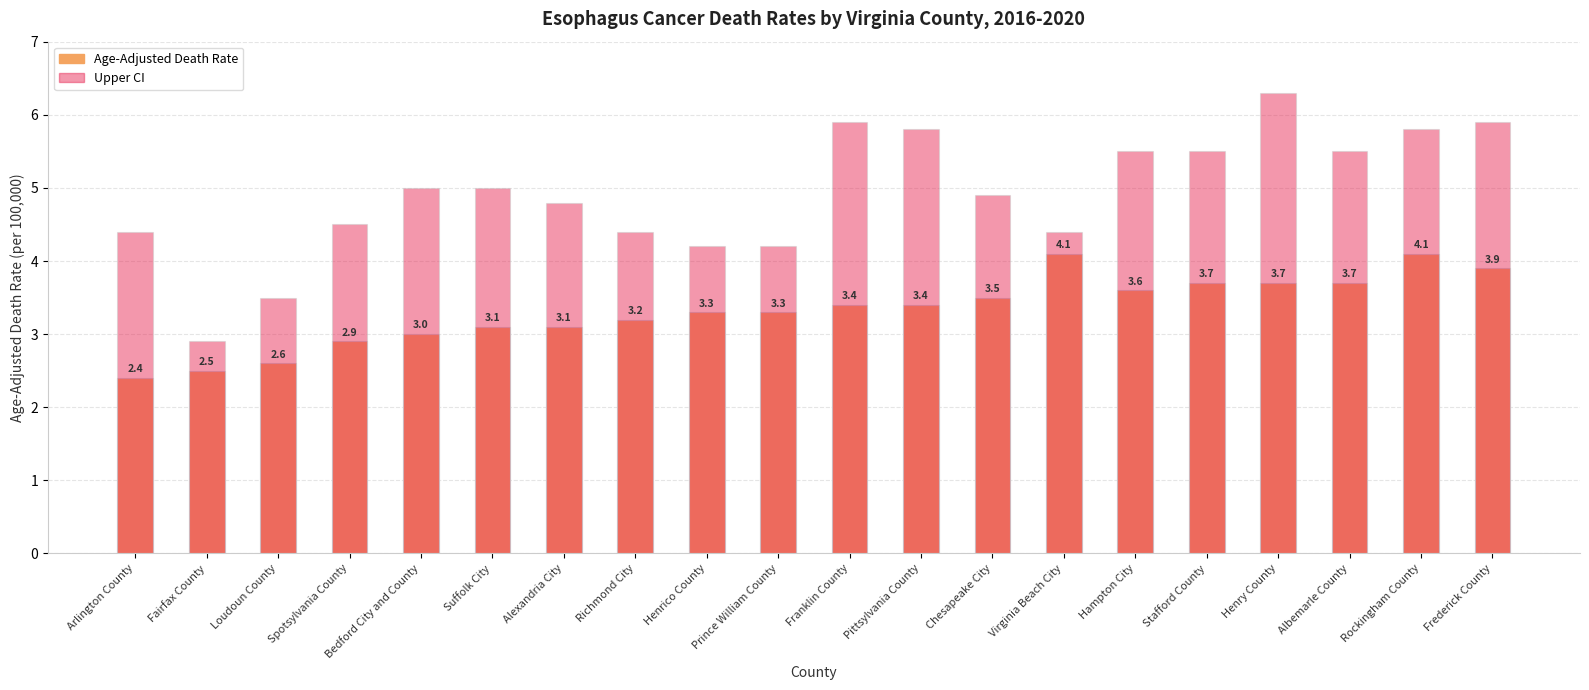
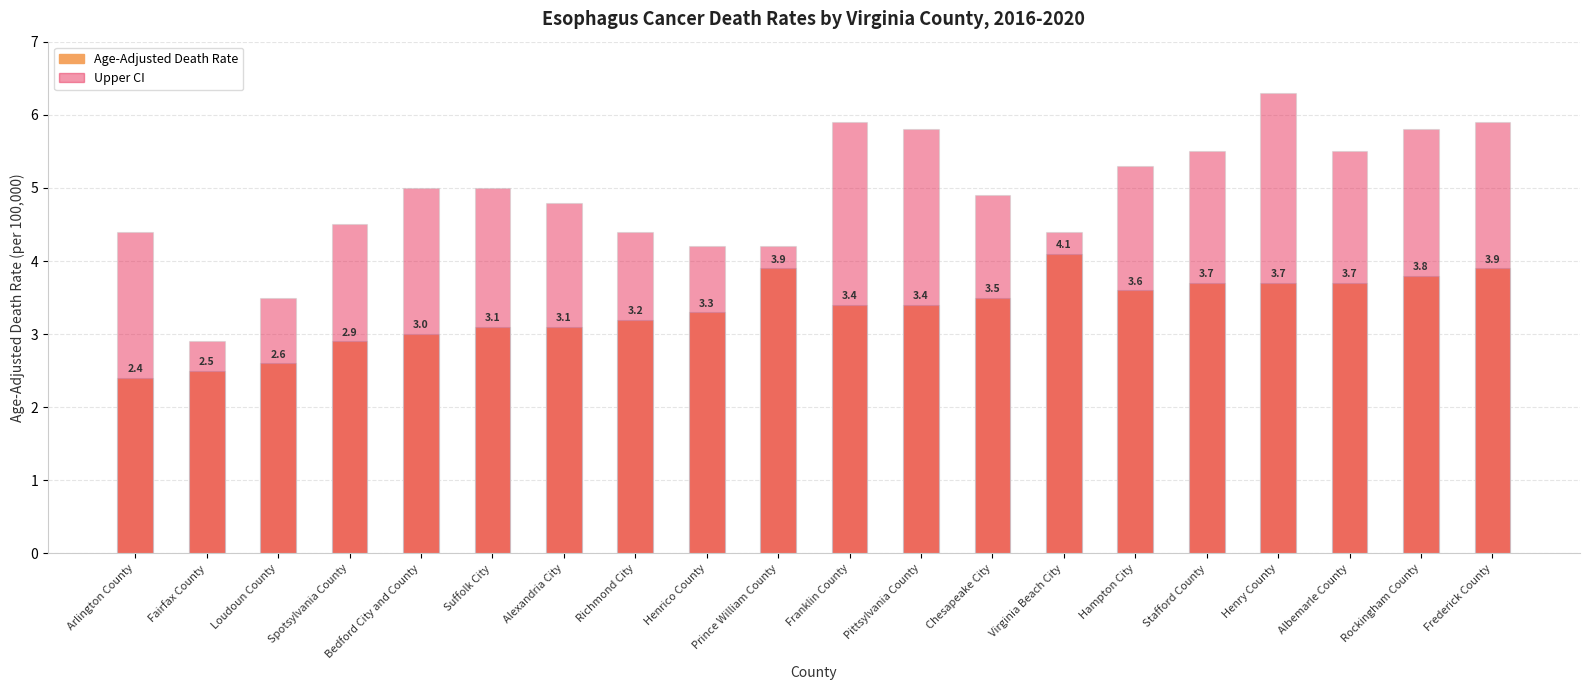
  {
    "Age-Adjusted Death Rate": {
-     "Prince William County": 3.3,
-     "Rockingham County": 4.1
+     "Prince William County": 3.9,
+     "Rockingham County": 3.8
    },
    "Upper CI": {
-     "Hampton City": 5.5
+     "Hampton City": 5.3
    }
  }
